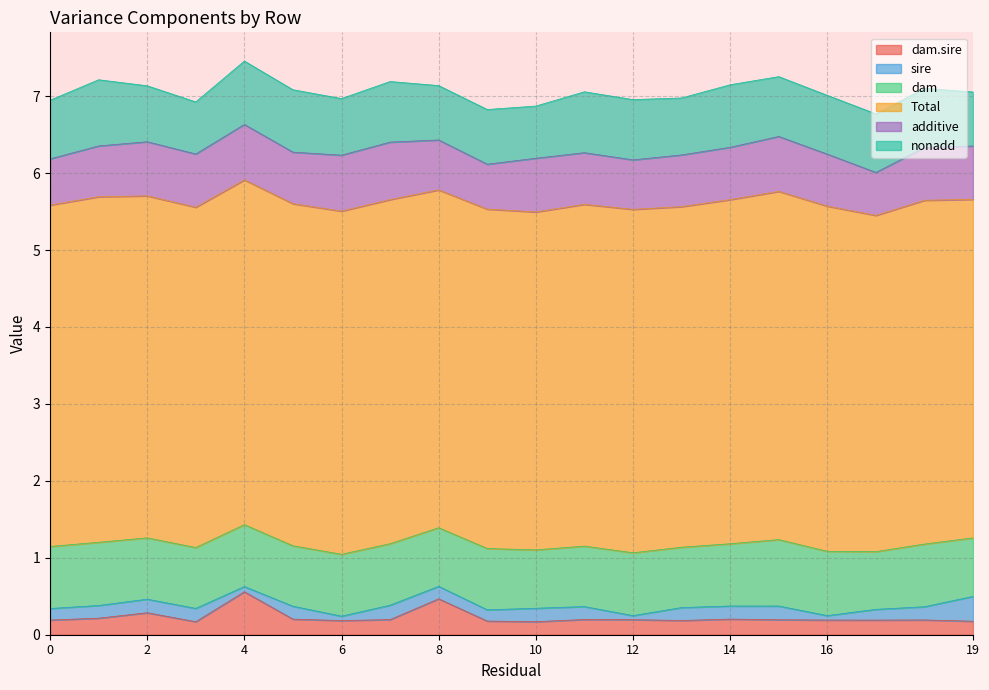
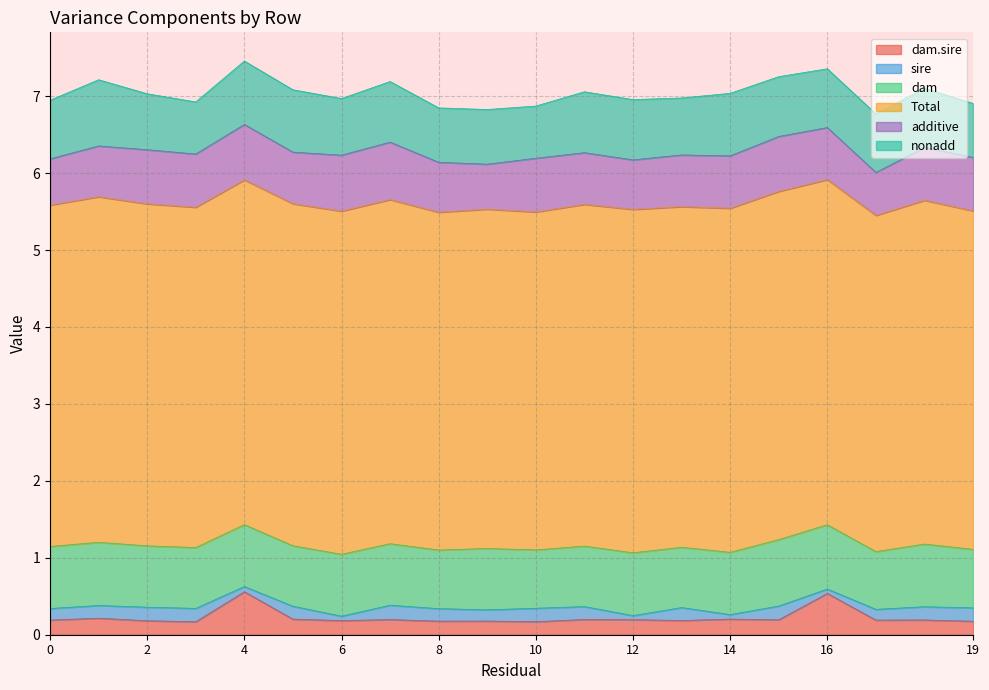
  {
    "dam.sire": {
      "0": 0.2,
-     "2": 0.3,
+     "2": 0.2,
      "4": 0.6,
      "6": 0.2,
-     "8": 0.5,
+     "8": 0.2,
      "10": 0.2,
      "12": 0.2,
      "14": 0.2,
-     "16": 0.2,
+     "16": 0.5,
      "19": 0.2
    },
    "sire": {
      "0": 0.2,
      "2": 0.2,
      "4": 0.1,
      "6": 0.1,
      "8": 0.2,
      "10": 0.2,
      "12": 0.1,
-     "14": 0.2,
+     "14": 0.1,
      "16": 0.1,
-     "19": 0.3
+     "19": 0.2
    },
    "Total": {
      "0": 4.4,
      "2": 4.4,
      "4": 4.5,
      "6": 4.5,
      "8": 4.4,
      "10": 4.4,
      "12": 4.5,
      "14": 4.5,
      "16": 4.5,
      "19": 4.4
    },
    "additive": {
      "0": 0.6,
      "2": 0.7,
      "4": 0.7,
      "6": 0.7,
      "8": 0.6,
      "10": 0.7,
      "12": 0.6,
      "14": 0.7,
      "16": 0.7,
      "19": 0.7
    }
  }
